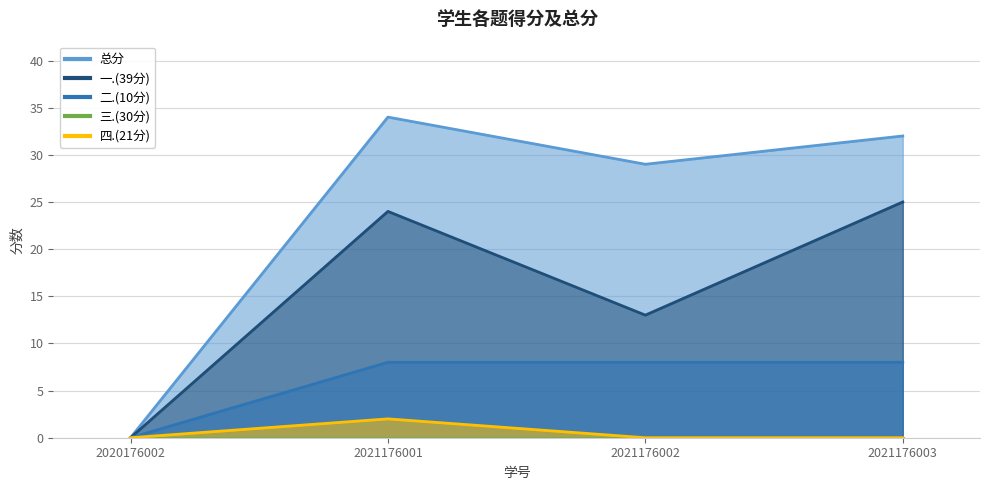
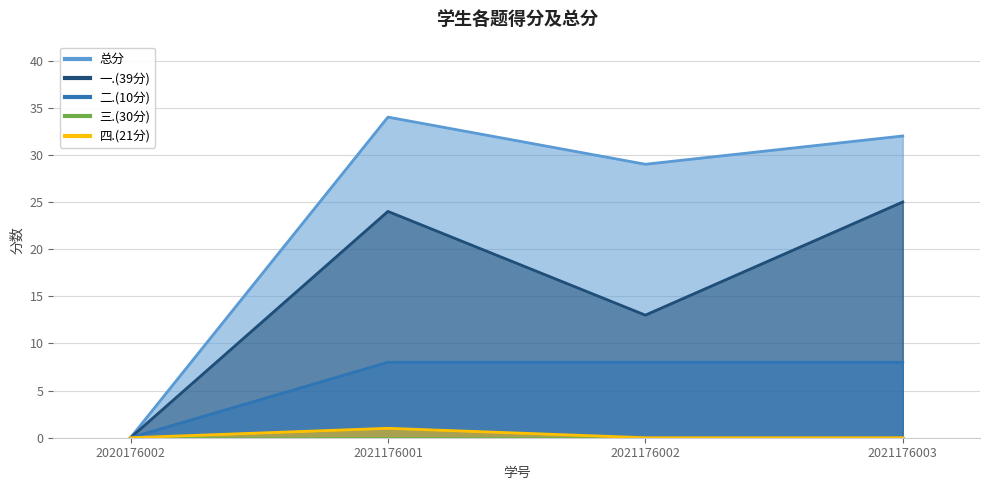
  {
    "一.(39分)": {
      "2021176001": 24,
      "2021176002": 13,
      "2021176003": 25
    },
    "三.(30分)": {
      "2021176001": 0
    },
    "四.(21分)": {
-     "2021176001": 2
+     "2021176001": 1
    }
  }
